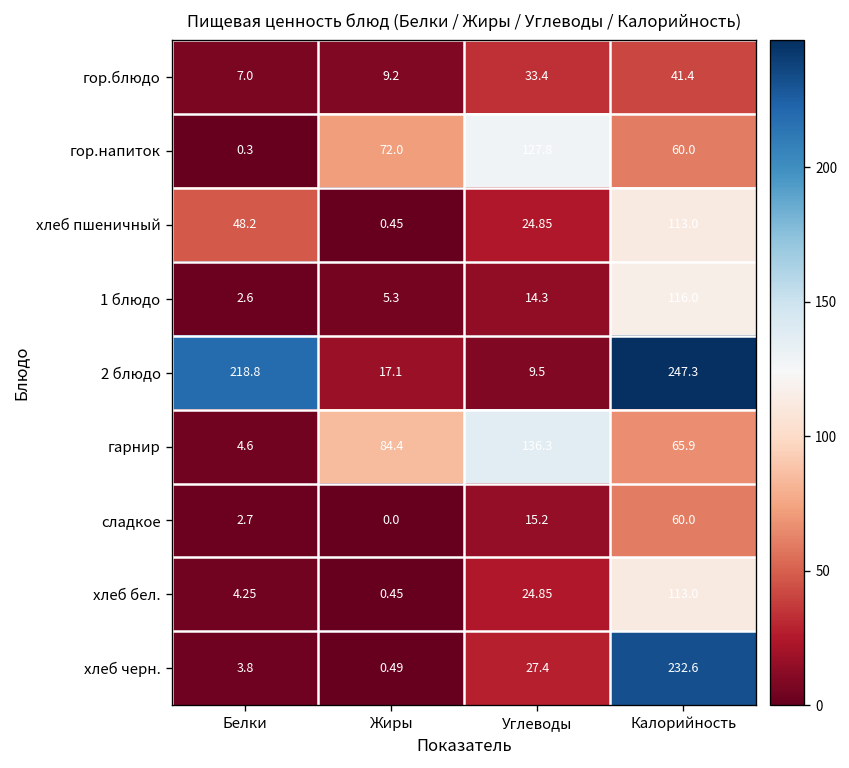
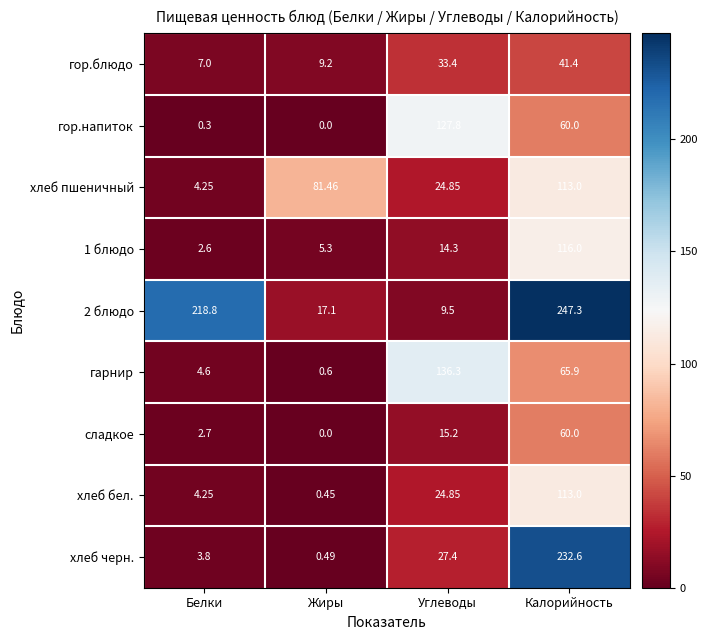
  {
    "гор.блюдо": {
      "Белки": 7.0,
      "Жиры": 9.2,
      "Углеводы": 33.4,
      "Калорийность": 41.4
    },
    "гор.напиток": {
      "Белки": 0.3,
-     "Жиры": 72.0,
+     "Жиры": 0.0,
      "Калорийность": 60.0
    },
    "хлеб пшеничный": {
-     "Белки": 48.2,
-     "Жиры": 0.45,
+     "Белки": 4.25,
+     "Жиры": 81.46,
      "Углеводы": 24.85
    },
    "1 блюдо": {
      "Белки": 2.6,
      "Жиры": 5.3,
      "Углеводы": 14.3
    },
    "2 блюдо": {
      "Белки": 218.8,
      "Жиры": 17.1,
      "Углеводы": 9.5,
      "Калорийность": 247.3
    },
    "гарнир": {
      "Белки": 4.6,
-     "Жиры": 84.4,
+     "Жиры": 0.6,
      "Калорийность": 65.9
    },
    "сладкое": {
      "Белки": 2.7,
      "Жиры": 0.0,
      "Углеводы": 15.2,
      "Калорийность": 60.0
    },
    "хлеб бел.": {
      "Белки": 4.25,
      "Жиры": 0.45,
      "Углеводы": 24.85
    },
    "хлеб черн.": {
      "Белки": 3.8,
      "Жиры": 0.49,
      "Углеводы": 27.4,
      "Калорийность": 232.6
    }
  }
